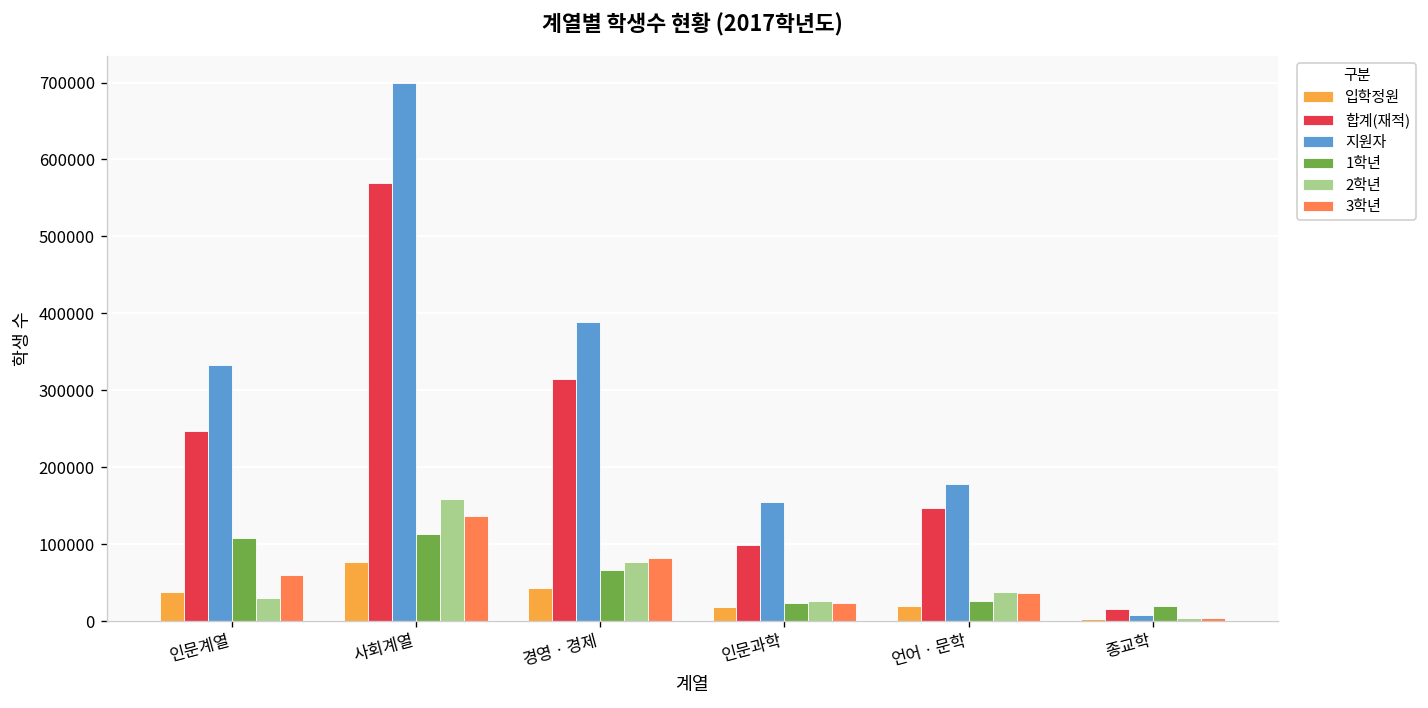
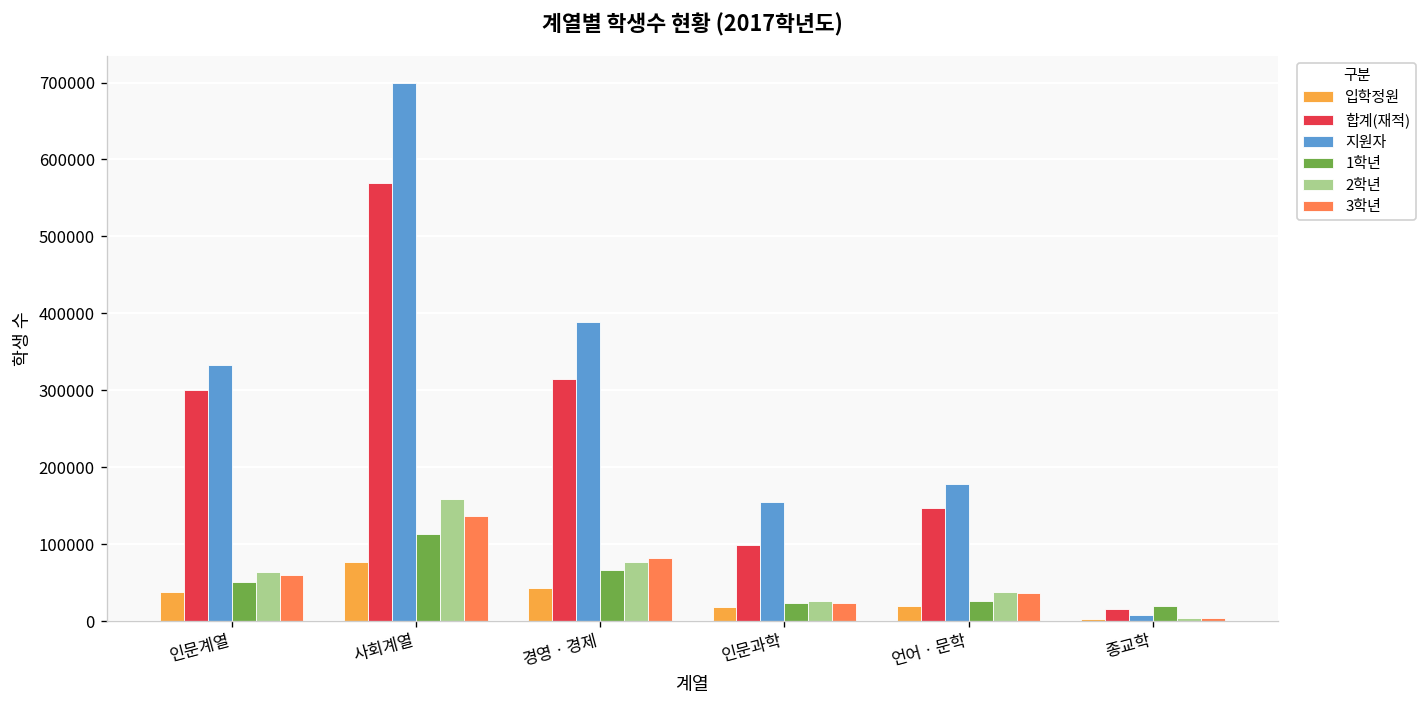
  {
    "합계(재적)": {
-     "인문계열": 250000,
+     "인문계열": 300000,
      "사회계열": 570000,
      "경영ㆍ경제": 310000,
      "인문과학": 100000,
      "언어ㆍ문학": 150000,
      "종교학": 20000
    },
    "지원자": {
      "인문계열": 330000,
      "사회계열": 700000,
      "경영ㆍ경제": 390000,
      "인문과학": 150000,
      "언어ㆍ문학": 180000,
      "종교학": 10000
    },
    "1학년": {
-     "인문계열": 110000,
+     "인문계열": 50000,
      "사회계열": 110000,
      "경영ㆍ경제": 70000,
      "인문과학": 20000,
      "언어ㆍ문학": 30000,
      "종교학": 20000
    },
    "2학년": {
-     "인문계열": 30000,
+     "인문계열": 60000,
      "사회계열": 160000,
      "경영ㆍ경제": 80000,
      "인문과학": 30000,
      "언어ㆍ문학": 40000,
      "종교학": 0
    }
  }
